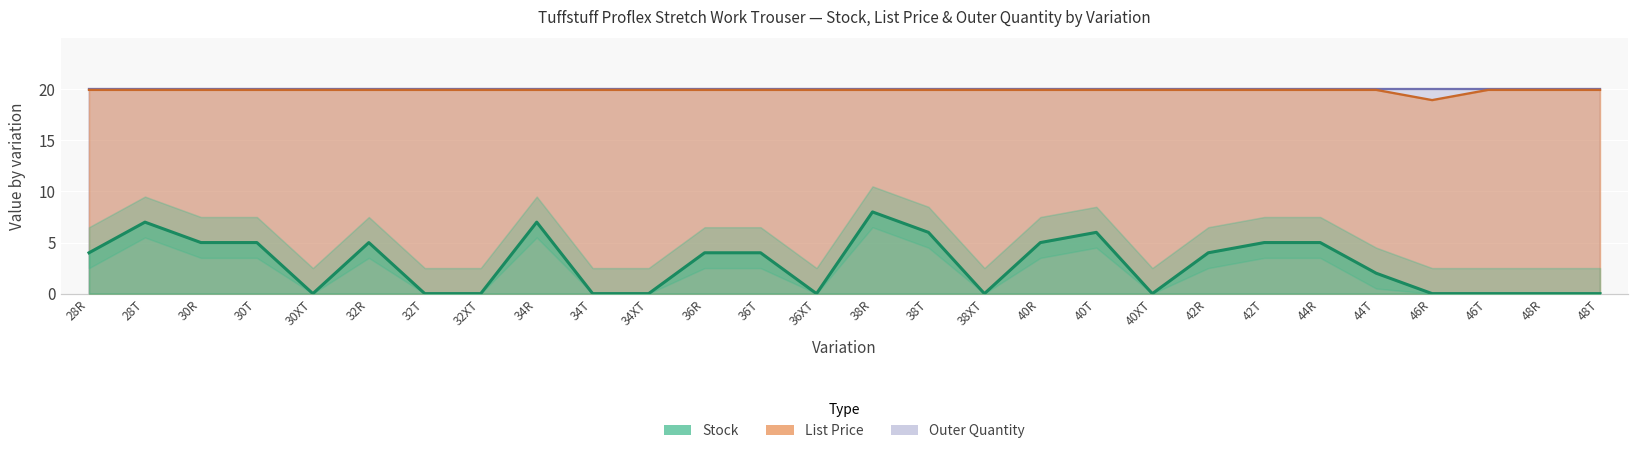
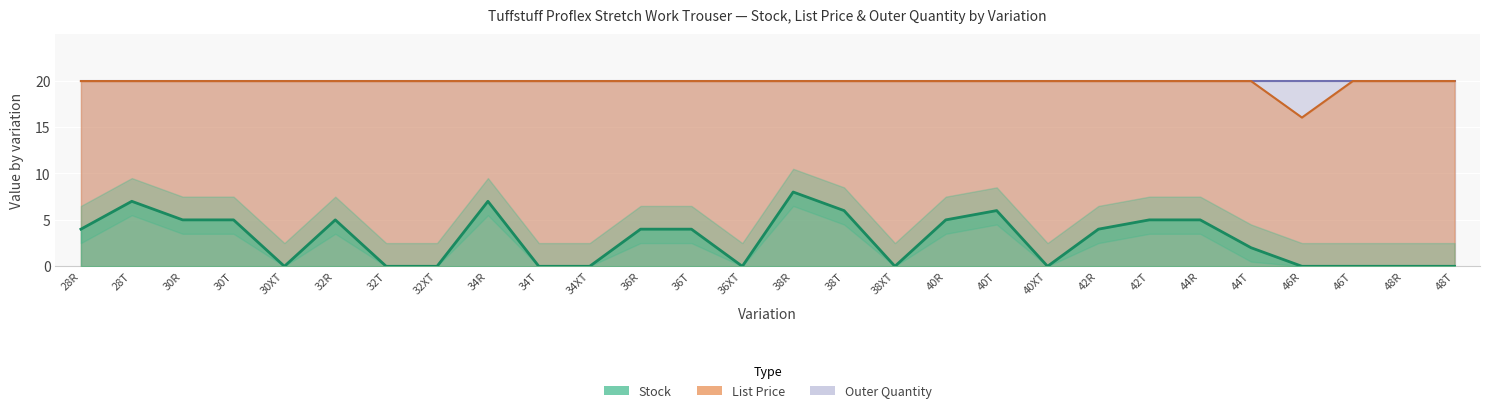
  {
    "List Price": {
-     "46R": 19
+     "46R": 16
    }
  }
